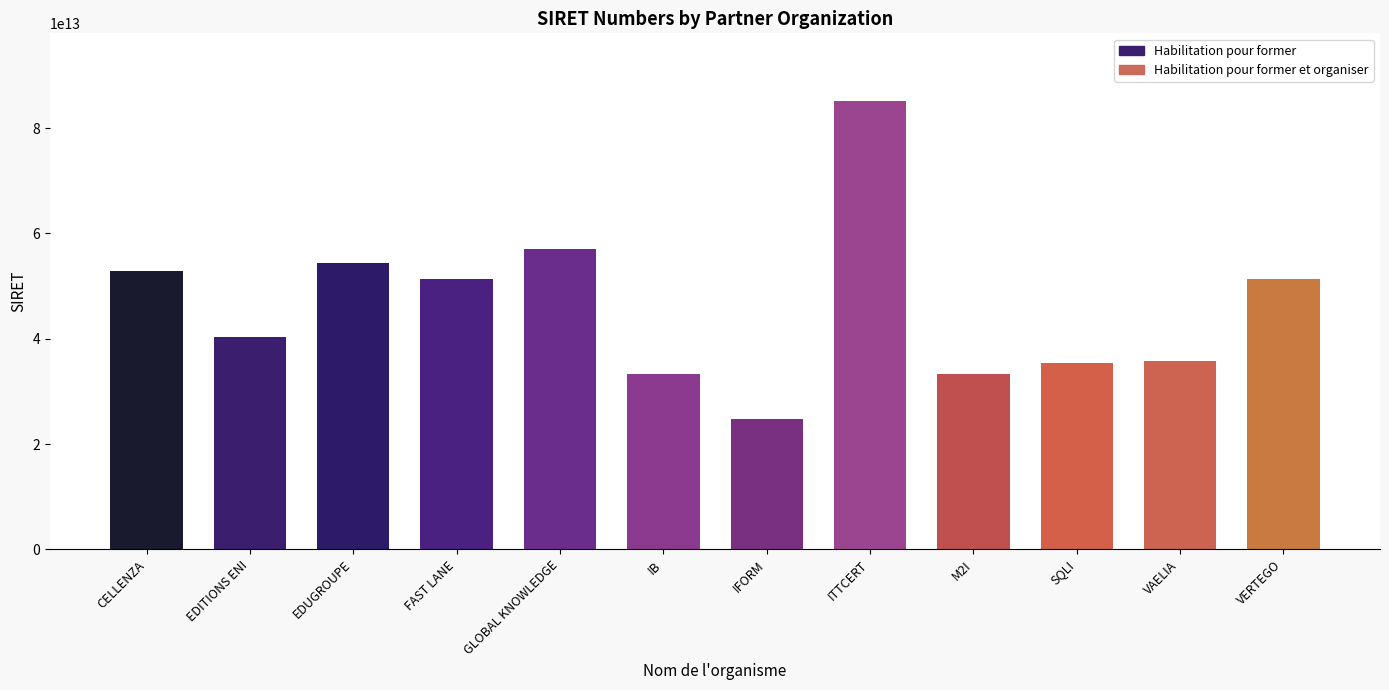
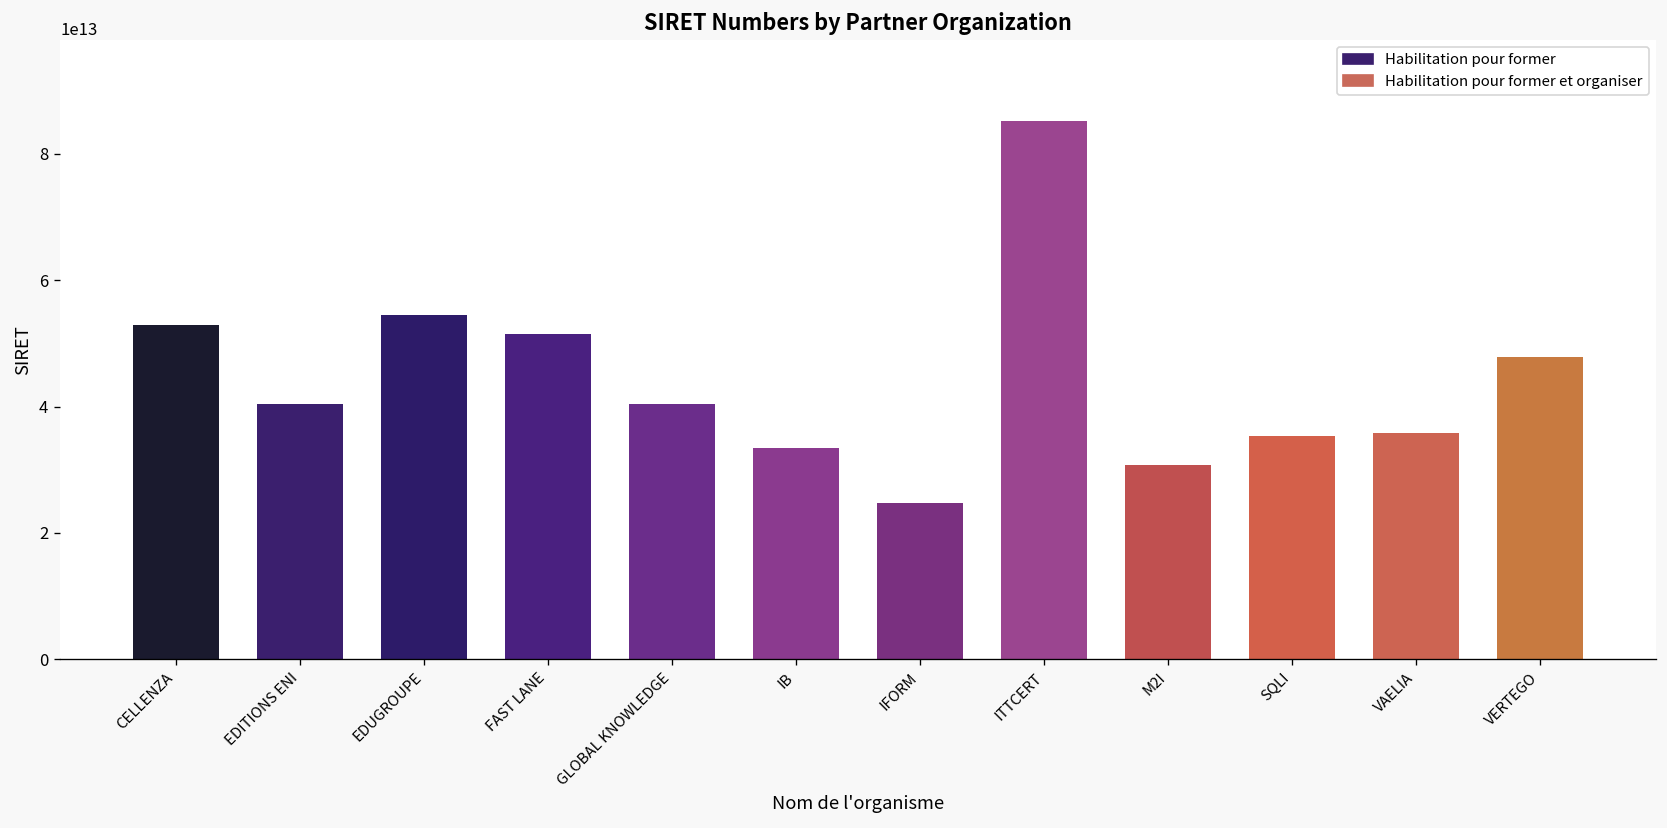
  {
    "CELLENZA": 53000000000000,
    "EDITIONS ENI": 40000000000000,
    "EDUGROUPE": 54000000000000,
    "FAST LANE": 51000000000000,
-   "GLOBAL KNOWLEDGE": 57000000000000,
+   "GLOBAL KNOWLEDGE": 40000000000000,
    "IB": 33000000000000,
    "IFORM": 25000000000000,
    "ITTCERT": 85000000000000,
-   "M2I": 33000000000000,
+   "M2I": 31000000000000,
    "SQLI": 35000000000000,
    "VAELIA": 36000000000000,
-   "VERTEGO": 51000000000000
+   "VERTEGO": 48000000000000
  }
